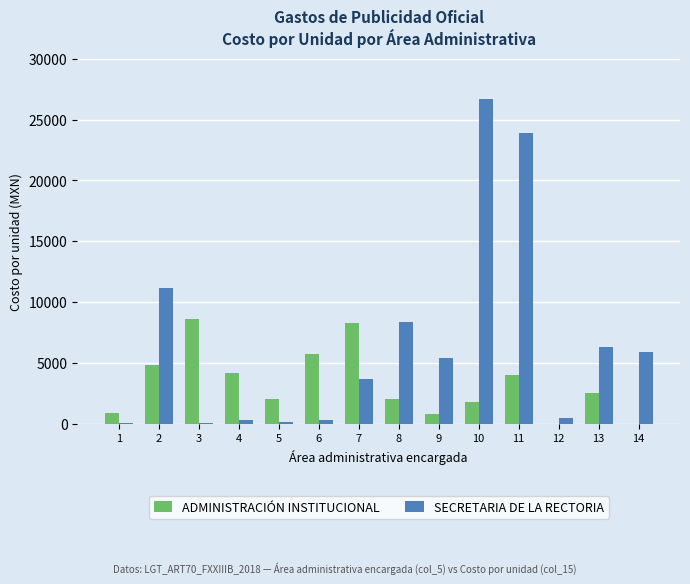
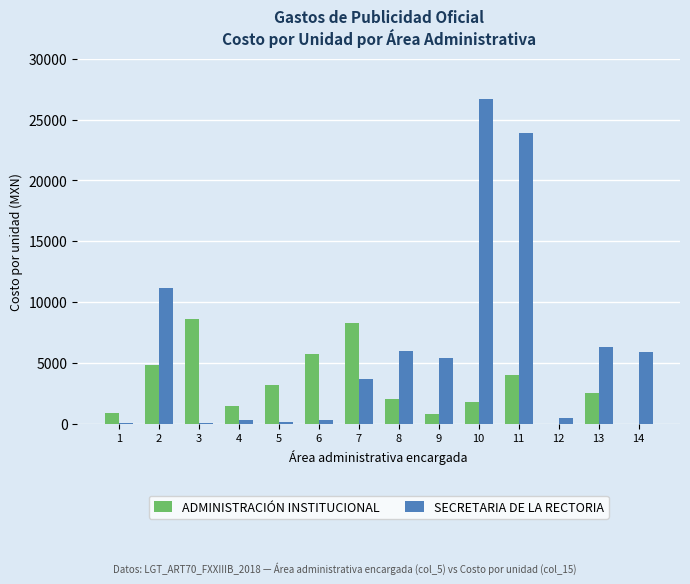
  {
    "ADMINISTRACIÓN INSTITUCIONAL": {
      "1": 900,
      "2": 4900,
      "3": 8600,
-     "4": 4200,
-     "5": 2100,
+     "4": 1400,
+     "5": 3200,
      "6": 5700,
      "7": 8300,
      "8": 2000,
      "9": 800,
      "10": 1800,
      "11": 4000,
      "13": 2500
    },
    "SECRETARIA DE LA RECTORIA": {
      "2": 11100,
      "4": 400,
      "6": 400,
      "7": 3700,
-     "8": 8400,
+     "8": 6000,
      "9": 5500,
      "10": 26700,
      "11": 23900,
      "12": 500,
      "13": 6300,
      "14": 5900
    }
  }
